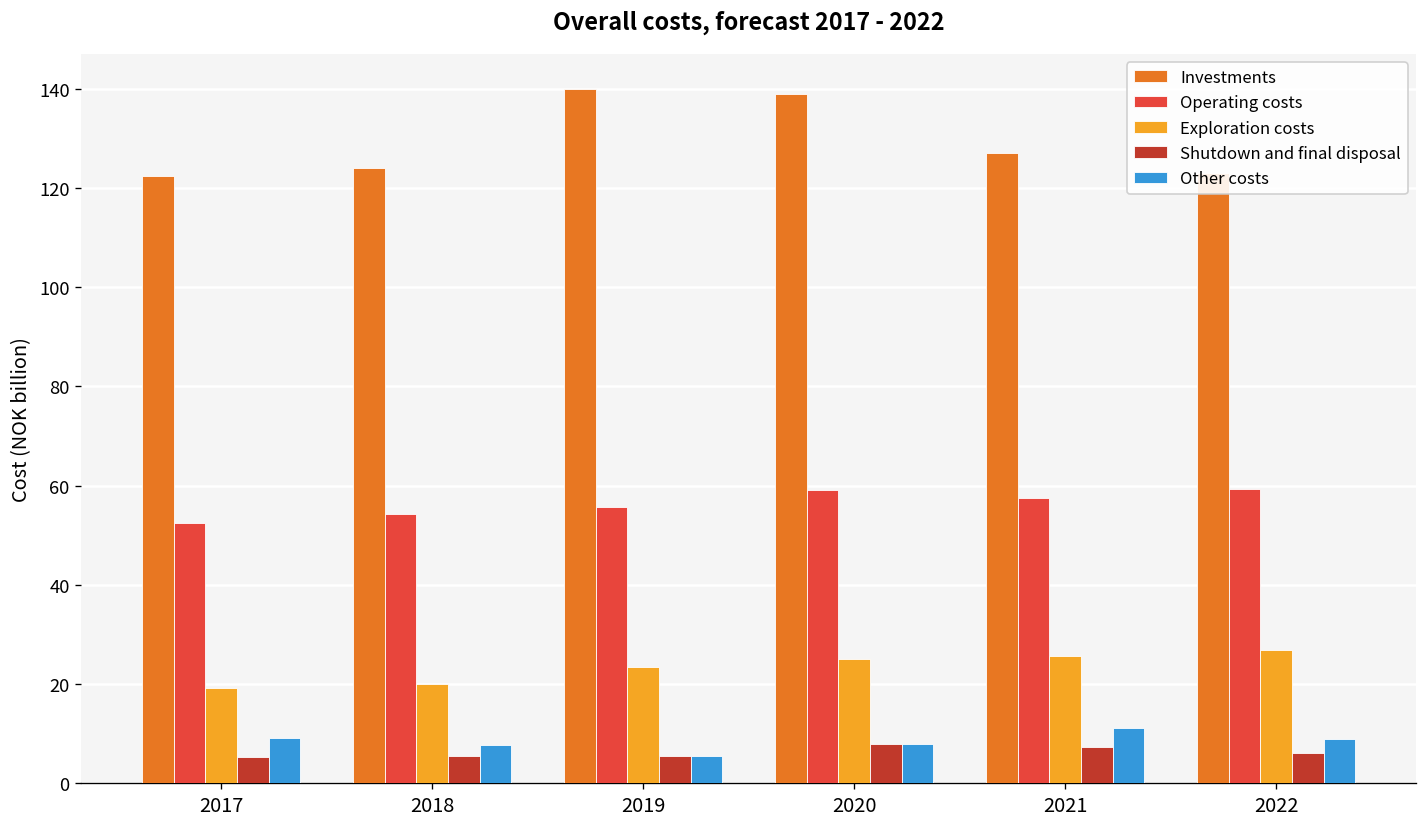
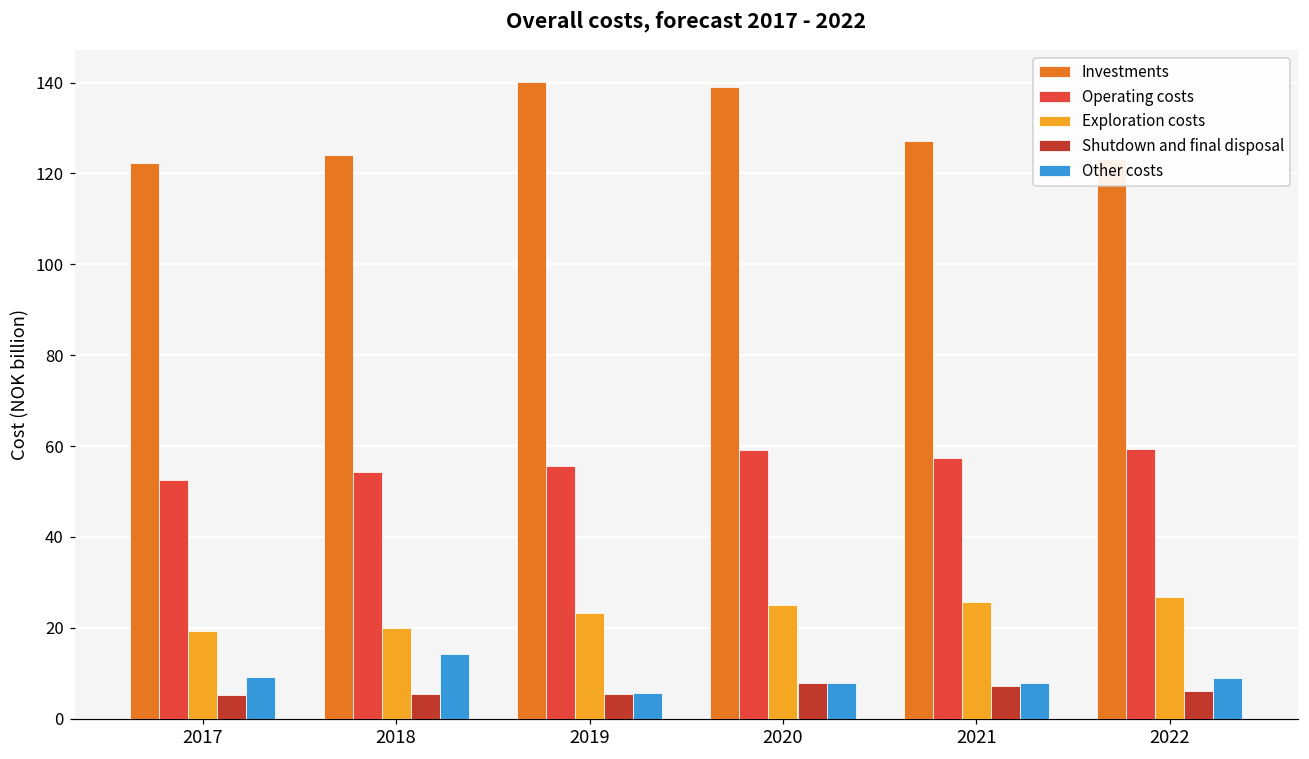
  {
    "Other costs": {
      "2017": 9,
-     "2018": 8,
+     "2018": 14,
      "2019": 6,
      "2020": 8,
-     "2021": 11,
+     "2021": 8,
      "2022": 9
    }
  }
